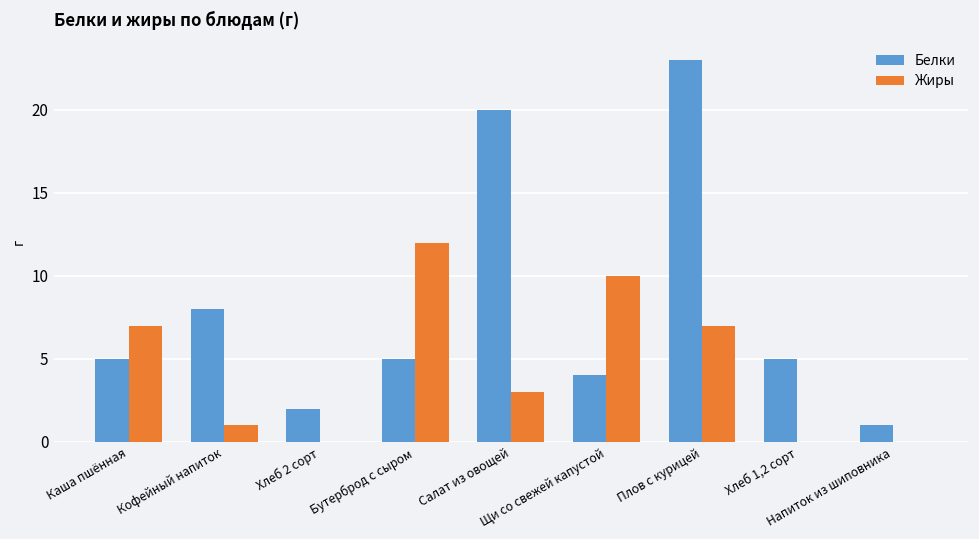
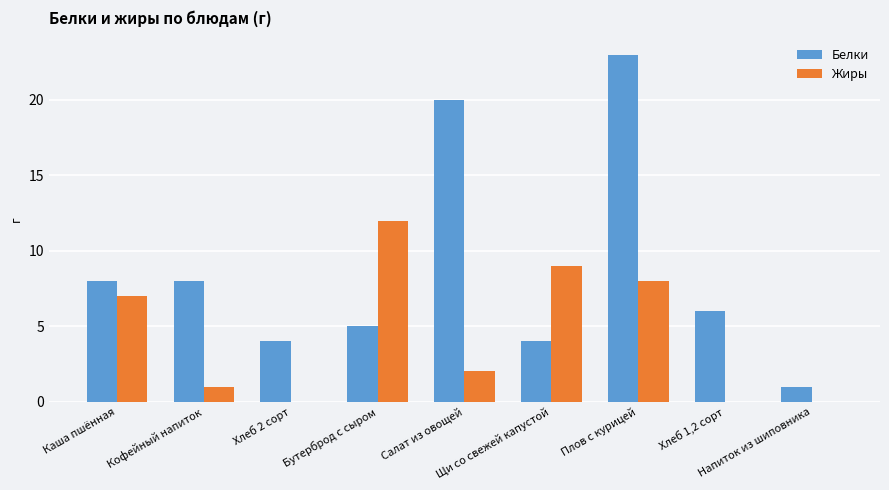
  {
    "Белки": {
-     "Каша пшённая": 5,
+     "Каша пшённая": 8,
      "Кофейный напиток": 8,
-     "Хлеб 2 сорт": 2,
+     "Хлеб 2 сорт": 4,
      "Бутерброд с сыром": 5,
      "Салат из овощей": 20,
      "Щи со свежей капустой": 4,
      "Плов с курицей": 23,
-     "Хлеб 1,2 сорт": 5,
+     "Хлеб 1,2 сорт": 6,
      "Напиток из шиповника": 1
    },
    "Жиры": {
      "Каша пшённая": 7,
      "Кофейный напиток": 1,
      "Хлеб 2 сорт": 0,
      "Бутерброд с сыром": 12,
-     "Салат из овощей": 3,
-     "Щи со свежей капустой": 10,
-     "Плов с курицей": 7,
+     "Салат из овощей": 2,
+     "Щи со свежей капустой": 9,
+     "Плов с курицей": 8,
      "Хлеб 1,2 сорт": 0,
      "Напиток из шиповника": 0
    }
  }
